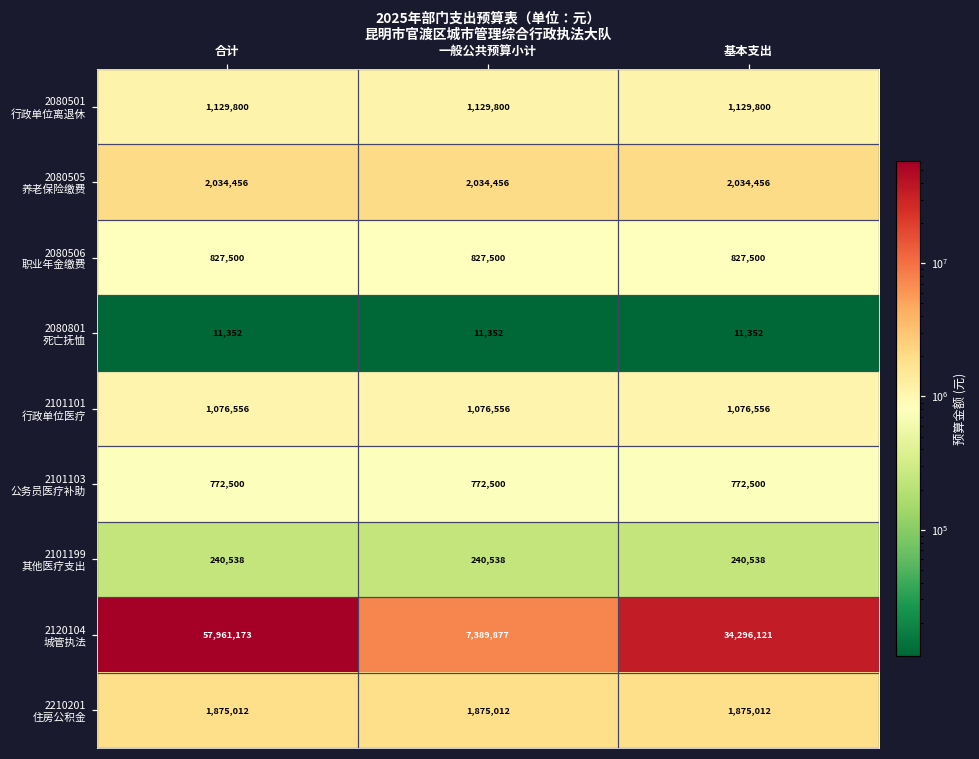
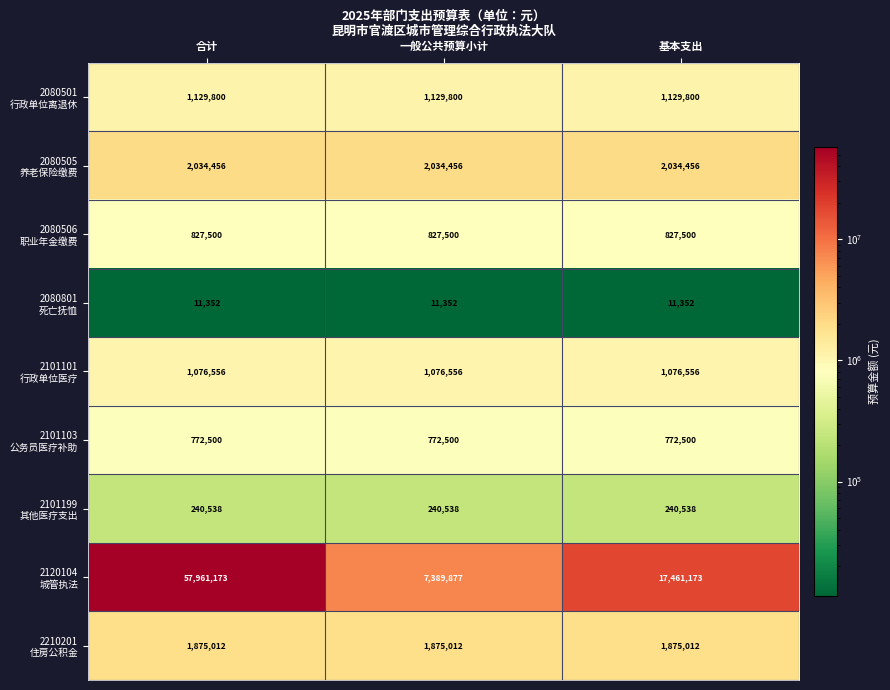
  {
    "2080501 行政单位离退休": {
      "合计": "1,129,800",
      "一般公共预算小计": "1,129,800",
      "基本支出": "1,129,800"
    },
    "2080505 养老保险缴费": {
      "合计": "2,034,456",
      "一般公共预算小计": "2,034,456",
      "基本支出": "2,034,456"
    },
    "2080506 职业年金缴费": {
      "合计": "827,500",
      "一般公共预算小计": "827,500",
      "基本支出": "827,500"
    },
    "2080801 死亡抚恤": {
      "合计": "11,352",
      "一般公共预算小计": "11,352",
      "基本支出": "11,352"
    },
    "2101101 行政单位医疗": {
      "合计": "1,076,556",
      "一般公共预算小计": "1,076,556",
      "基本支出": "1,076,556"
    },
    "2101103 公务员医疗补助": {
      "合计": "772,500",
      "一般公共预算小计": "772,500",
      "基本支出": "772,500"
    },
    "2101199 其他医疗支出": {
      "合计": "240,538",
      "一般公共预算小计": "240,538",
      "基本支出": "240,538"
    },
    "2120104 城管执法": {
      "合计": "57,961,173",
      "一般公共预算小计": "7,389,877",
-     "基本支出": "34,296,121"
+     "基本支出": "17,461,173"
    },
    "2210201 住房公积金": {
      "合计": "1,875,012",
      "一般公共预算小计": "1,875,012",
      "基本支出": "1,875,012"
    }
  }
